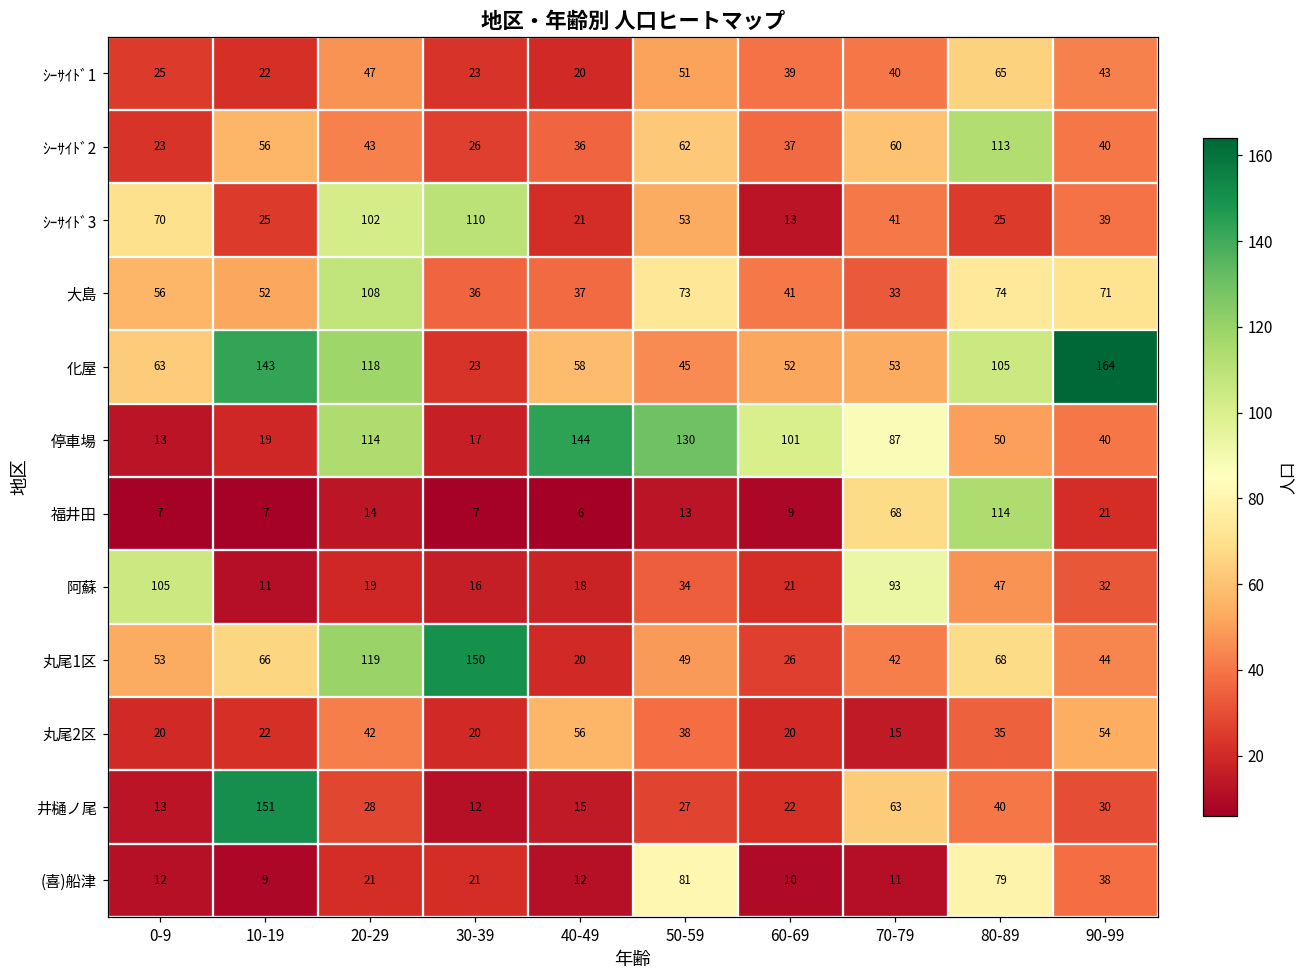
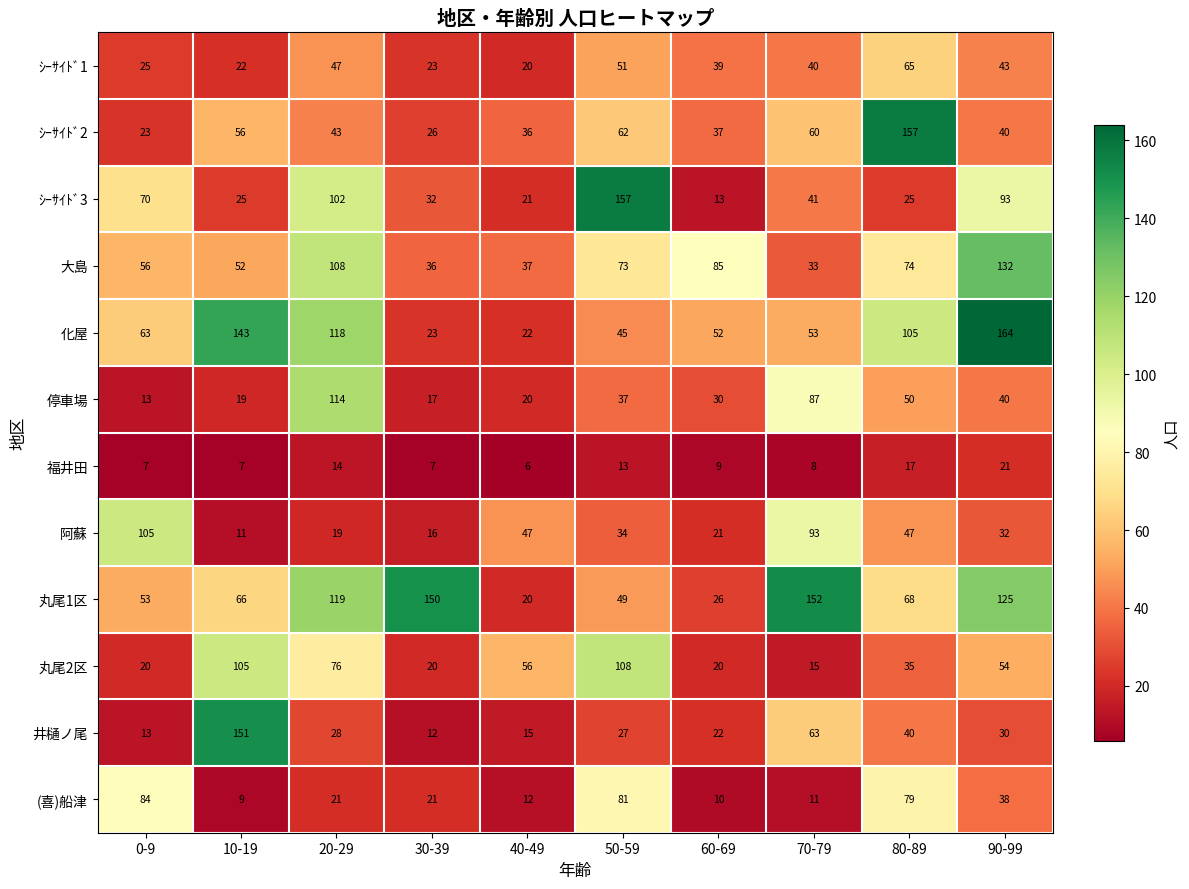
  {
    "ｼｰｻｲﾄﾞ1": {
      "0-9": 25,
      "10-19": 22,
      "20-29": 47,
      "30-39": 23,
      "40-49": 20,
      "50-59": 51,
      "60-69": 39,
      "70-79": 40,
      "80-89": 65,
      "90-99": 43
    },
    "ｼｰｻｲﾄﾞ2": {
      "0-9": 23,
      "10-19": 56,
      "20-29": 43,
      "30-39": 26,
      "40-49": 36,
      "50-59": 62,
      "60-69": 37,
      "70-79": 60,
-     "80-89": 113,
+     "80-89": 157,
      "90-99": 40
    },
    "ｼｰｻｲﾄﾞ3": {
      "0-9": 70,
      "10-19": 25,
      "20-29": 102,
-     "30-39": 110,
+     "30-39": 32,
      "40-49": 21,
-     "50-59": 53,
+     "50-59": 157,
      "60-69": 13,
      "70-79": 41,
      "80-89": 25,
-     "90-99": 39
+     "90-99": 93
    },
    "大島": {
      "0-9": 56,
      "10-19": 52,
      "20-29": 108,
      "30-39": 36,
      "40-49": 37,
      "50-59": 73,
-     "60-69": 41,
+     "60-69": 85,
      "70-79": 33,
      "80-89": 74,
-     "90-99": 71
+     "90-99": 132
    },
    "化屋": {
      "0-9": 63,
      "10-19": 143,
      "20-29": 118,
      "30-39": 23,
-     "40-49": 58,
+     "40-49": 22,
      "50-59": 45,
      "60-69": 52,
      "70-79": 53,
      "80-89": 105,
      "90-99": 164
    },
    "停車場": {
      "0-9": 13,
      "10-19": 19,
      "20-29": 114,
      "30-39": 17,
-     "40-49": 144,
-     "50-59": 130,
-     "60-69": 101,
+     "40-49": 20,
+     "50-59": 37,
+     "60-69": 30,
      "70-79": 87,
      "80-89": 50,
      "90-99": 40
    },
    "福井田": {
      "0-9": 7,
      "10-19": 7,
      "20-29": 14,
      "30-39": 7,
      "40-49": 6,
      "50-59": 13,
      "60-69": 9,
-     "70-79": 68,
-     "80-89": 114,
+     "70-79": 8,
+     "80-89": 17,
      "90-99": 21
    },
    "阿蘇": {
      "0-9": 105,
      "10-19": 11,
      "20-29": 19,
      "30-39": 16,
-     "40-49": 18,
+     "40-49": 47,
      "50-59": 34,
      "60-69": 21,
      "70-79": 93,
      "80-89": 47,
      "90-99": 32
    },
    "丸尾1区": {
      "0-9": 53,
      "10-19": 66,
      "20-29": 119,
      "30-39": 150,
      "40-49": 20,
      "50-59": 49,
      "60-69": 26,
-     "70-79": 42,
+     "70-79": 152,
      "80-89": 68,
-     "90-99": 44
+     "90-99": 125
    },
    "丸尾2区": {
      "0-9": 20,
-     "10-19": 22,
-     "20-29": 42,
+     "10-19": 105,
+     "20-29": 76,
      "30-39": 20,
      "40-49": 56,
-     "50-59": 38,
+     "50-59": 108,
      "60-69": 20,
      "70-79": 15,
      "80-89": 35,
      "90-99": 54
    },
    "井樋ノ尾": {
      "0-9": 13,
      "10-19": 151,
      "20-29": 28,
      "30-39": 12,
      "40-49": 15,
      "50-59": 27,
      "60-69": 22,
      "70-79": 63,
      "80-89": 40,
      "90-99": 30
    },
    "(喜)船津": {
-     "0-9": 12,
+     "0-9": 84,
      "10-19": 9,
      "20-29": 21,
      "30-39": 21,
      "40-49": 12,
      "50-59": 81,
      "60-69": 10,
      "70-79": 11,
      "80-89": 79,
      "90-99": 38
    }
  }
